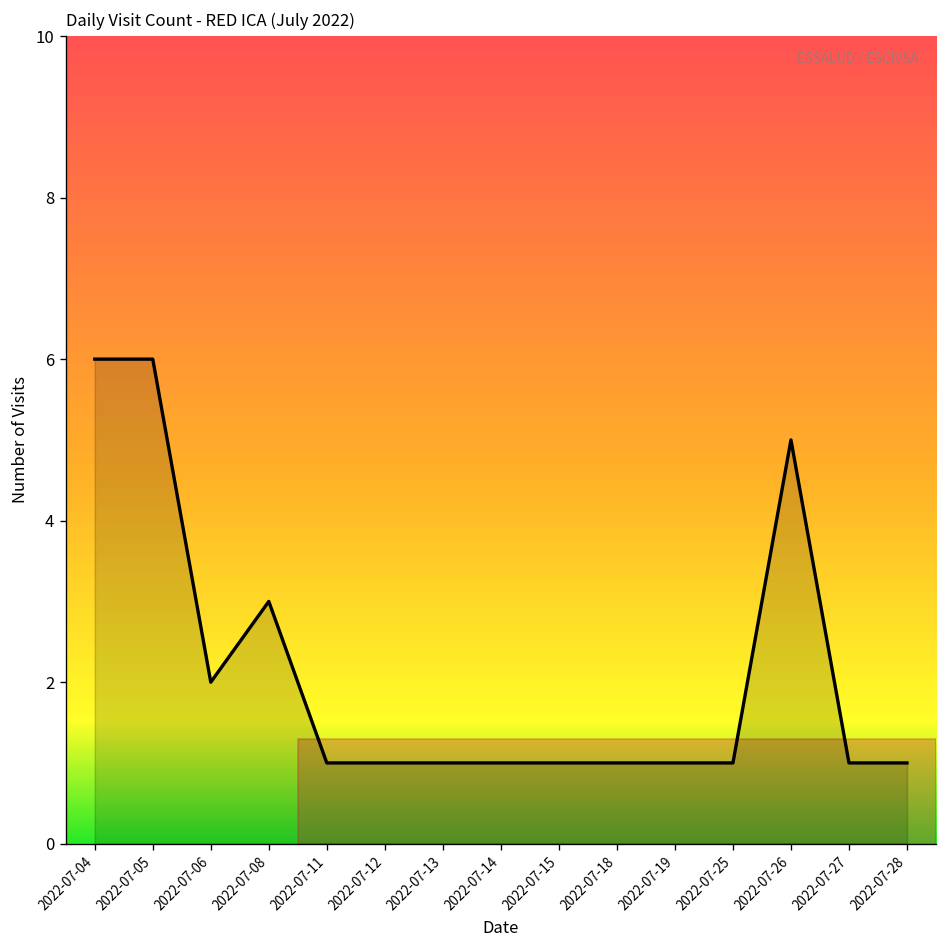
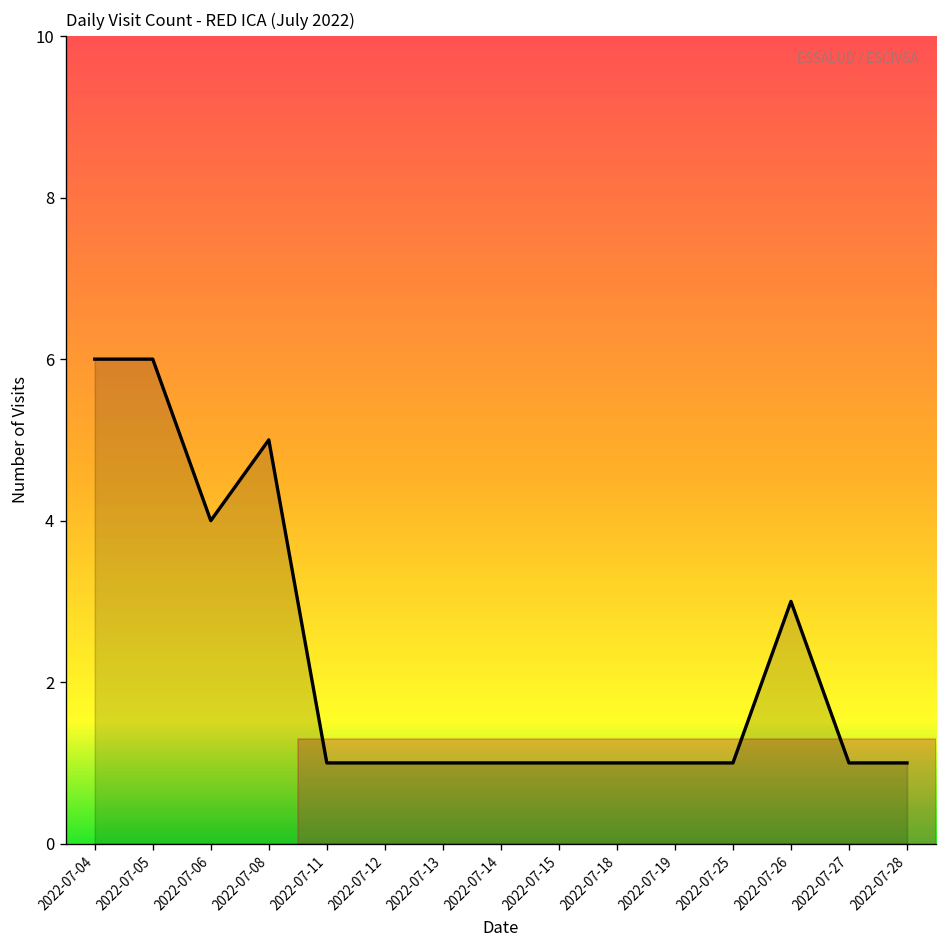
  {
    "2022-07-04": 6,
    "2022-07-05": 6,
-   "2022-07-06": 2,
-   "2022-07-08": 3,
+   "2022-07-06": 4,
+   "2022-07-08": 5,
    "2022-07-11": 1,
    "2022-07-12": 1,
    "2022-07-13": 1,
    "2022-07-14": 1,
    "2022-07-15": 1,
    "2022-07-18": 1,
    "2022-07-19": 1,
    "2022-07-25": 1,
-   "2022-07-26": 5,
+   "2022-07-26": 3,
    "2022-07-27": 1,
    "2022-07-28": 1
  }
